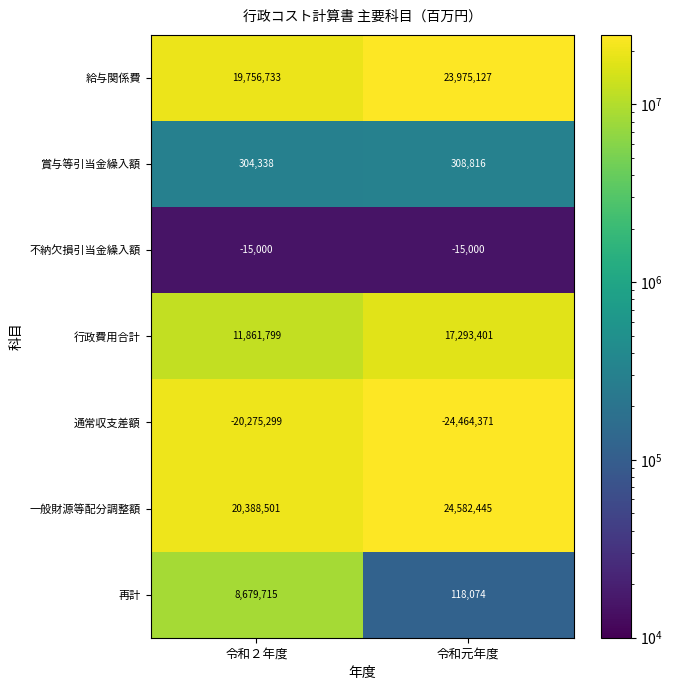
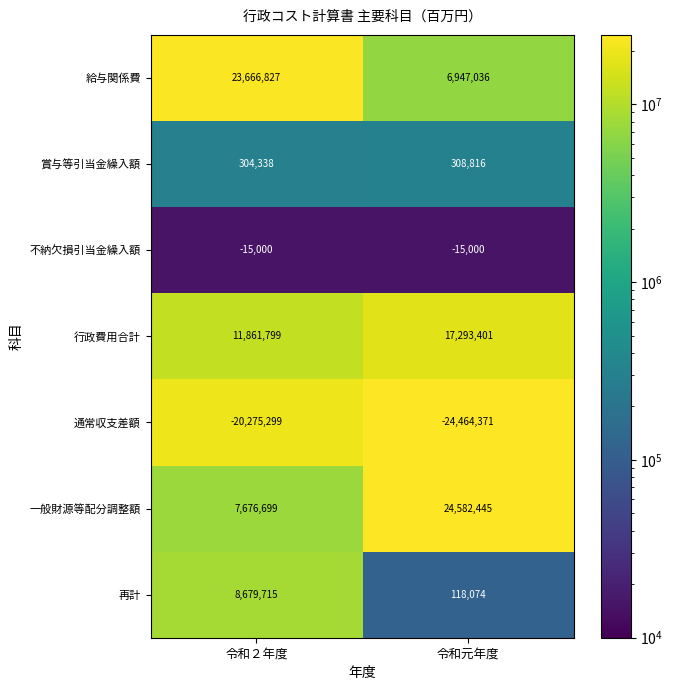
  {
    "給与関係費": {
-     "令和２年度": "19,756,733",
-     "令和元年度": "23,975,127"
+     "令和２年度": "23,666,827",
+     "令和元年度": "6,947,036"
    },
    "賞与等引当金繰入額": {
      "令和２年度": "304,338",
      "令和元年度": "308,816"
    },
    "不納欠損引当金繰入額": {
      "令和２年度": "-15,000",
      "令和元年度": "-15,000"
    },
    "行政費用合計": {
      "令和２年度": "11,861,799",
      "令和元年度": "17,293,401"
    },
    "通常収支差額": {
      "令和２年度": "-20,275,299",
      "令和元年度": "-24,464,371"
    },
    "一般財源等配分調整額": {
-     "令和２年度": "20,388,501",
+     "令和２年度": "7,676,699",
      "令和元年度": "24,582,445"
    },
    "再計": {
      "令和２年度": "8,679,715",
      "令和元年度": "118,074"
    }
  }
